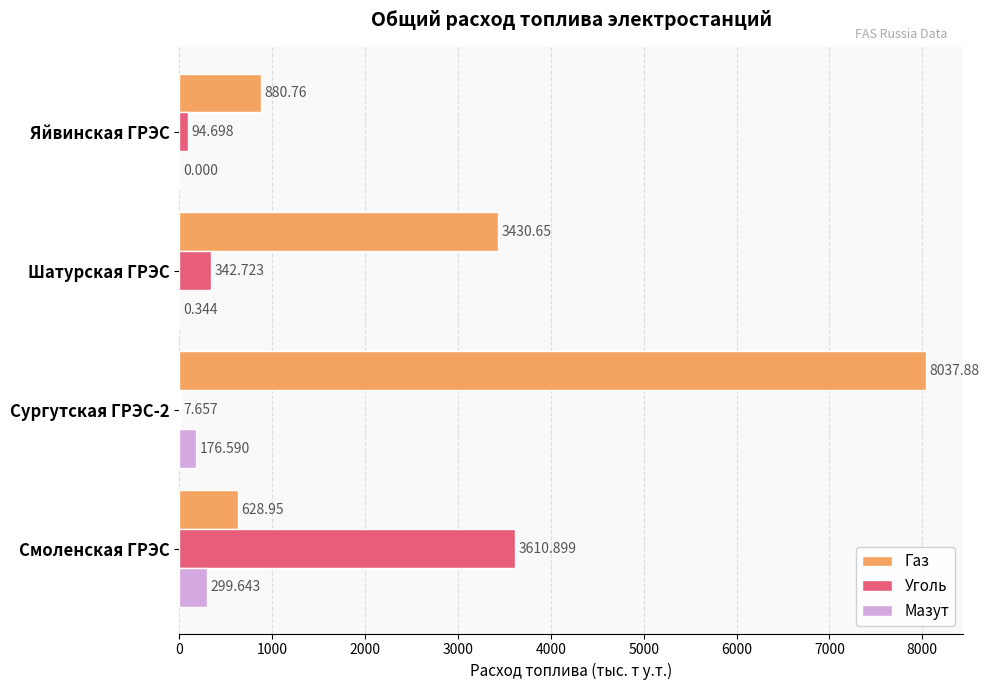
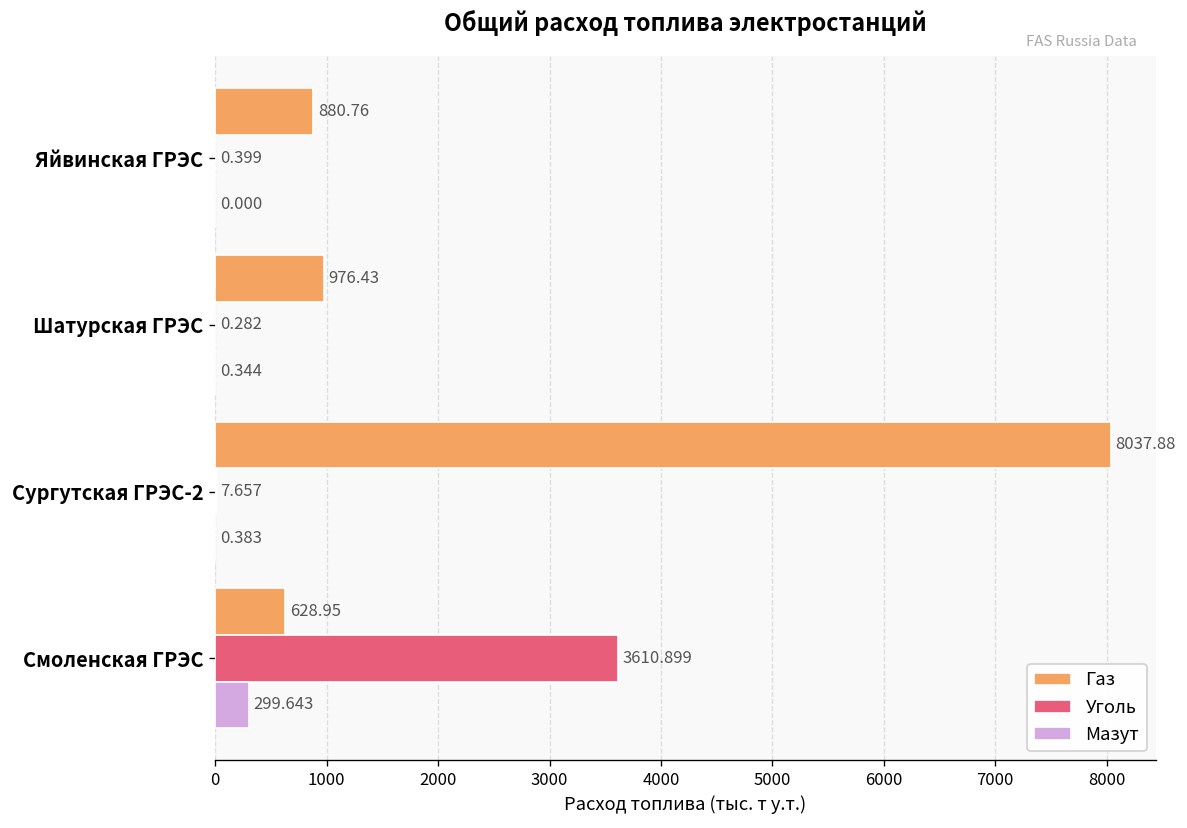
  {
    "Газ": {
      "Яйвинская ГРЭС": 880.76,
-     "Шатурская ГРЭС": 3430.65,
+     "Шатурская ГРЭС": 976.43,
      "Сургутская ГРЭС-2": 8037.88,
      "Смоленская ГРЭС": 628.95
    },
    "Уголь": {
-     "Яйвинская ГРЭС": 94.698,
-     "Шатурская ГРЭС": 342.723,
+     "Яйвинская ГРЭС": 0.399,
+     "Шатурская ГРЭС": 0.282,
      "Сургутская ГРЭС-2": 7.657,
      "Смоленская ГРЭС": 3610.899
    },
    "Мазут": {
      "Яйвинская ГРЭС": 0.000,
      "Шатурская ГРЭС": 0.344,
-     "Сургутская ГРЭС-2": 176.590,
+     "Сургутская ГРЭС-2": 0.383,
      "Смоленская ГРЭС": 299.643
    }
  }
